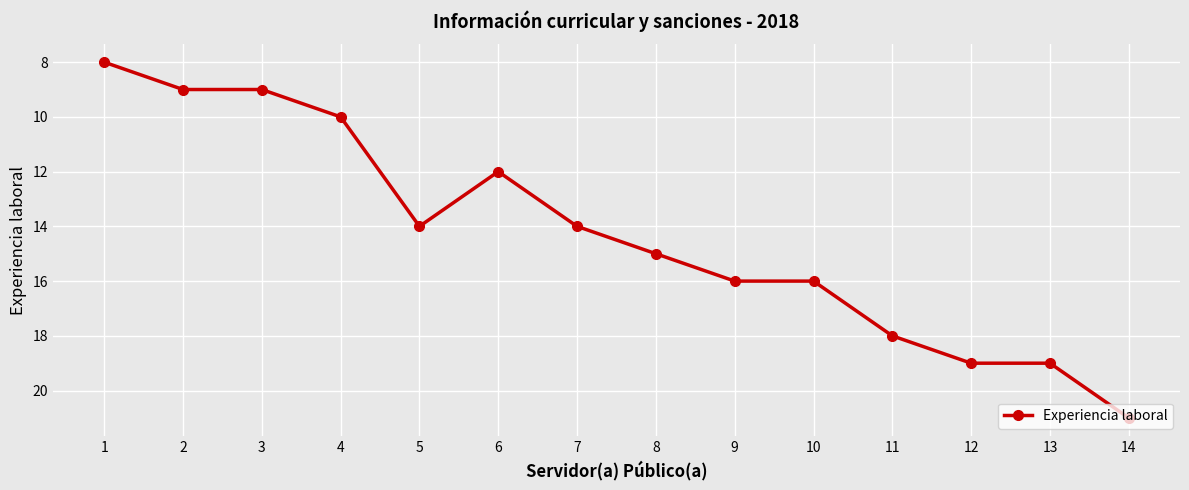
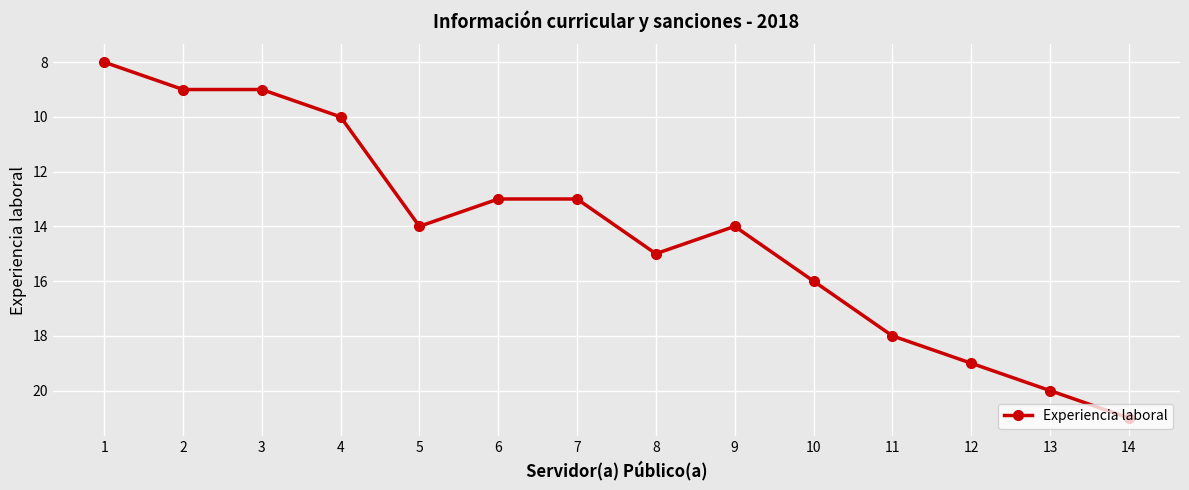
  {
    "1": 8,
    "2": 9,
    "3": 9,
    "4": 10,
    "5": 14,
-   "6": 12,
-   "7": 14,
+   "6": 13,
+   "7": 13,
    "8": 15,
-   "9": 16,
+   "9": 14,
    "10": 16,
    "11": 18,
    "12": 19,
-   "13": 19
+   "13": 20
  }
